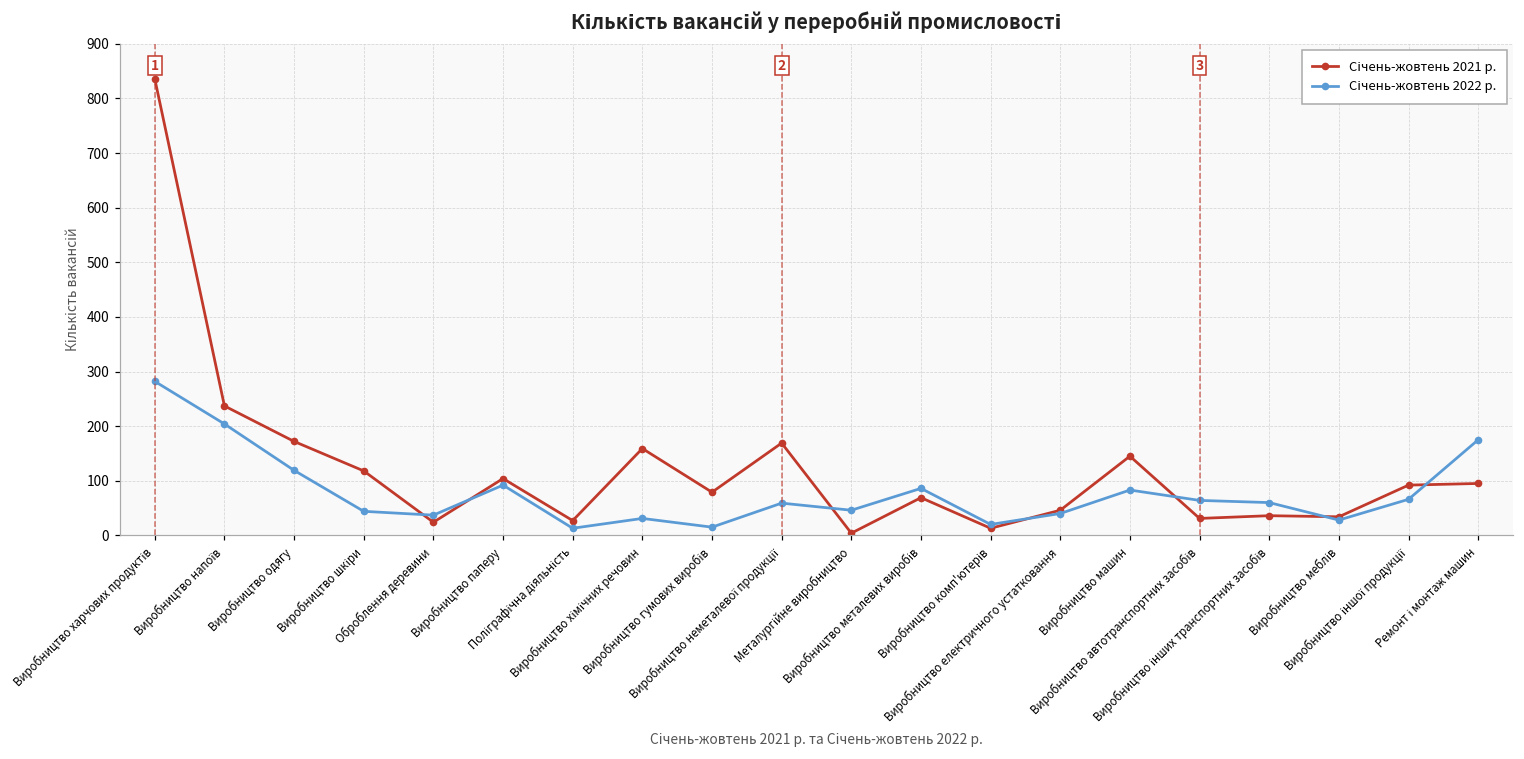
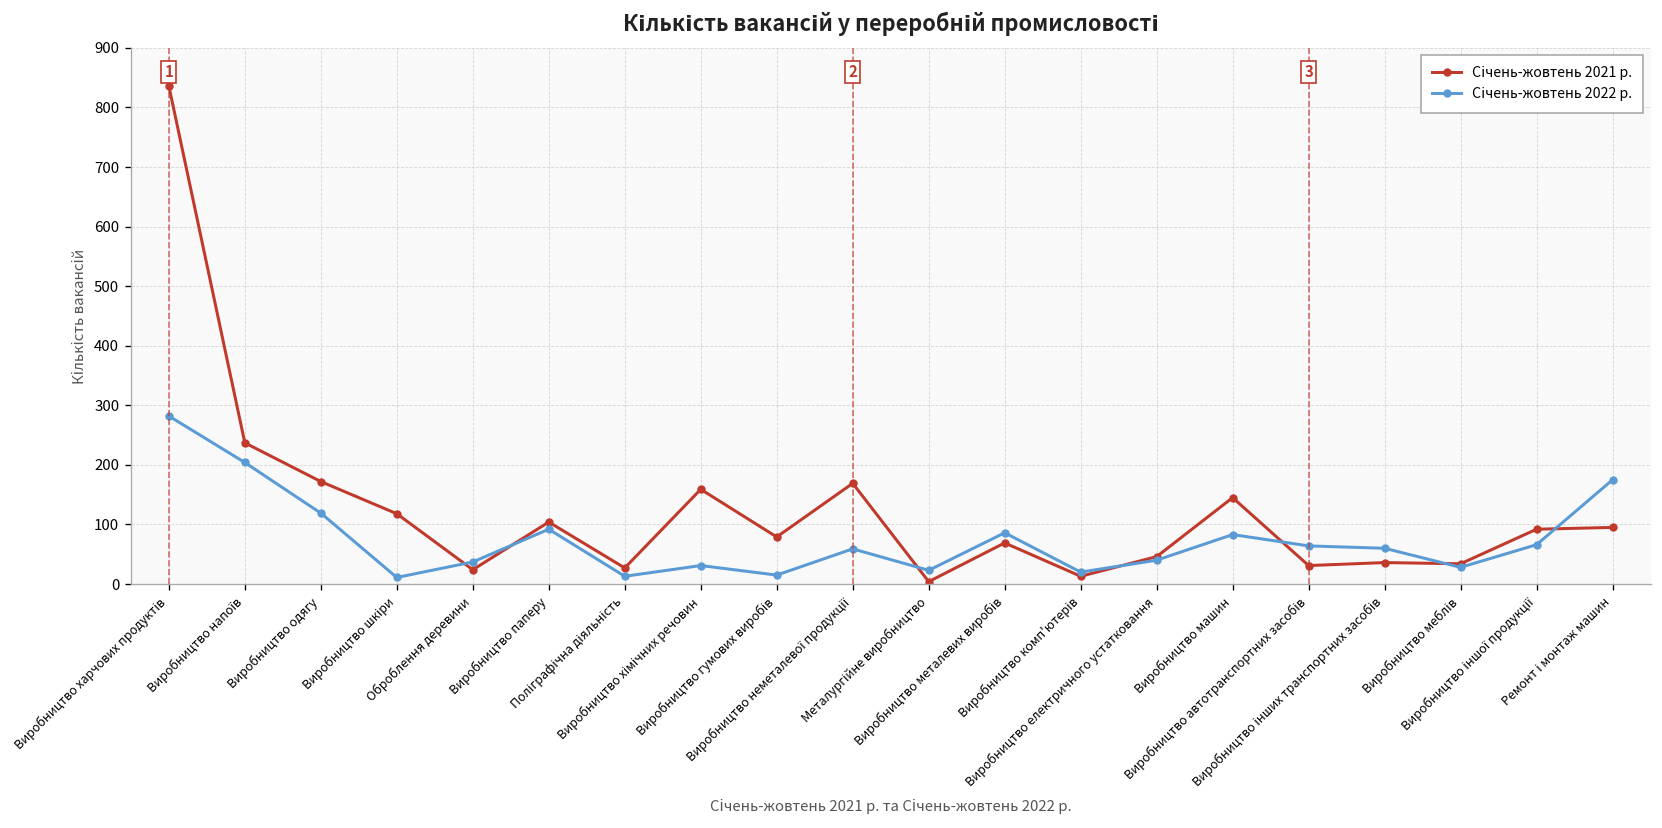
  {
    "Січень-жовтень 2021 р.": {
      "Виробництво напоїв": 240,
      "Виробництво одягу": 170,
      "Виробництво шкіри": 120,
      "Оброблення деревини": 20,
      "Виробництво паперу": 100,
      "Поліграфічна діяльність": 30,
      "Виробництво хімічних речовин": 160,
      "Виробництво гумових виробів": 80,
      "Виробництво неметалевої продукції": 170,
      "Металургійне виробництво": 0,
      "Виробництво металевих виробів": 70,
      "Виробництво комп'ютерів": 10,
      "Виробництво електричного устатковання": 50,
      "Виробництво машин": 150,
      "Виробництво автотранспортних засобів": 30,
      "Виробництво інших транспортних засобів": 40,
      "Виробництво меблів": 30,
      "Виробництво іншої продукції": 90,
      "Ремонт і монтаж машин": 100
    },
    "Січень-жовтень 2022 р.": {
      "Виробництво харчових продуктів": 280,
      "Виробництво напоїв": 200,
      "Виробництво одягу": 120,
-     "Виробництво шкіри": 40,
+     "Виробництво шкіри": 10,
      "Оброблення деревини": 40,
      "Виробництво паперу": 90,
      "Поліграфічна діяльність": 10,
      "Виробництво хімічних речовин": 30,
      "Виробництво гумових виробів": 20,
      "Виробництво неметалевої продукції": 60,
-     "Металургійне виробництво": 50,
+     "Металургійне виробництво": 20,
      "Виробництво металевих виробів": 90,
      "Виробництво комп'ютерів": 20,
      "Виробництво електричного устатковання": 40,
      "Виробництво машин": 80,
      "Виробництво автотранспортних засобів": 60,
      "Виробництво інших транспортних засобів": 60,
      "Виробництво меблів": 30,
      "Виробництво іншої продукції": 70,
      "Ремонт і монтаж машин": 180
    }
  }
